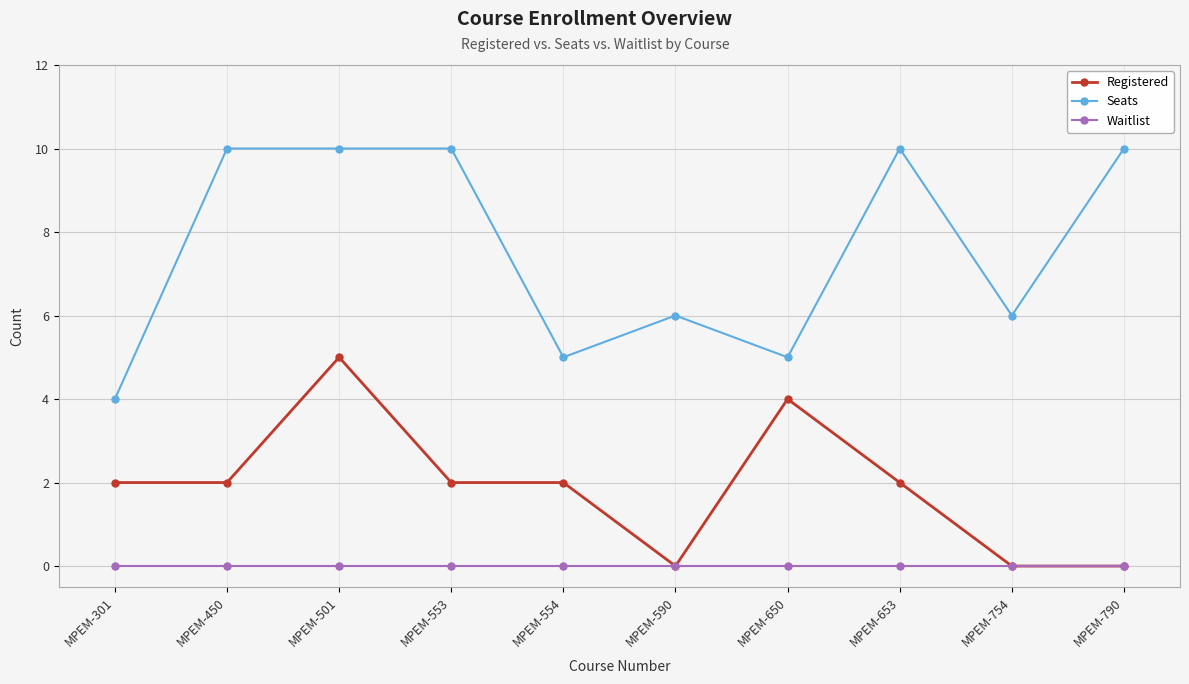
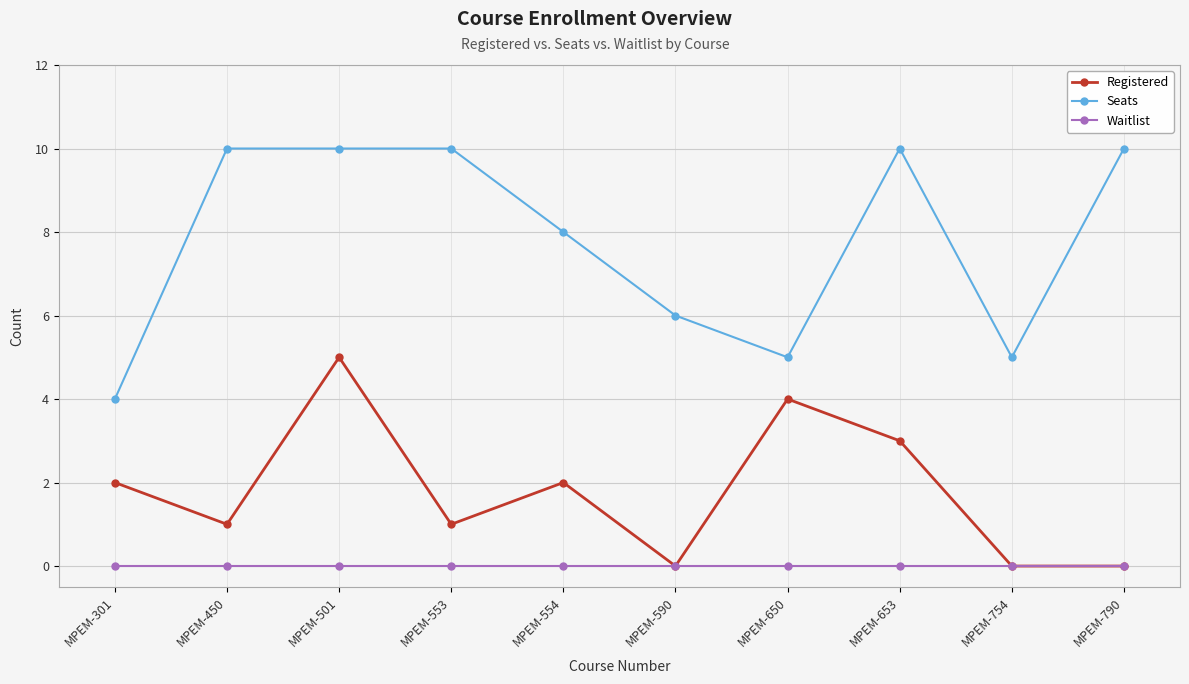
  {
    "Registered": {
      "MPEM-301": 2,
-     "MPEM-450": 2,
+     "MPEM-450": 1,
      "MPEM-501": 5,
-     "MPEM-553": 2,
+     "MPEM-553": 1,
      "MPEM-554": 2,
      "MPEM-650": 4,
-     "MPEM-653": 2
+     "MPEM-653": 3
    },
    "Seats": {
      "MPEM-301": 4,
      "MPEM-450": 10,
      "MPEM-501": 10,
      "MPEM-553": 10,
-     "MPEM-554": 5,
+     "MPEM-554": 8,
      "MPEM-590": 6,
      "MPEM-650": 5,
      "MPEM-653": 10,
-     "MPEM-754": 6,
+     "MPEM-754": 5,
      "MPEM-790": 10
    },
    "Waitlist": {
      "MPEM-301": 0,
      "MPEM-450": 0,
      "MPEM-501": 0,
      "MPEM-553": 0,
      "MPEM-554": 0,
      "MPEM-650": 0,
      "MPEM-653": 0
    }
  }
